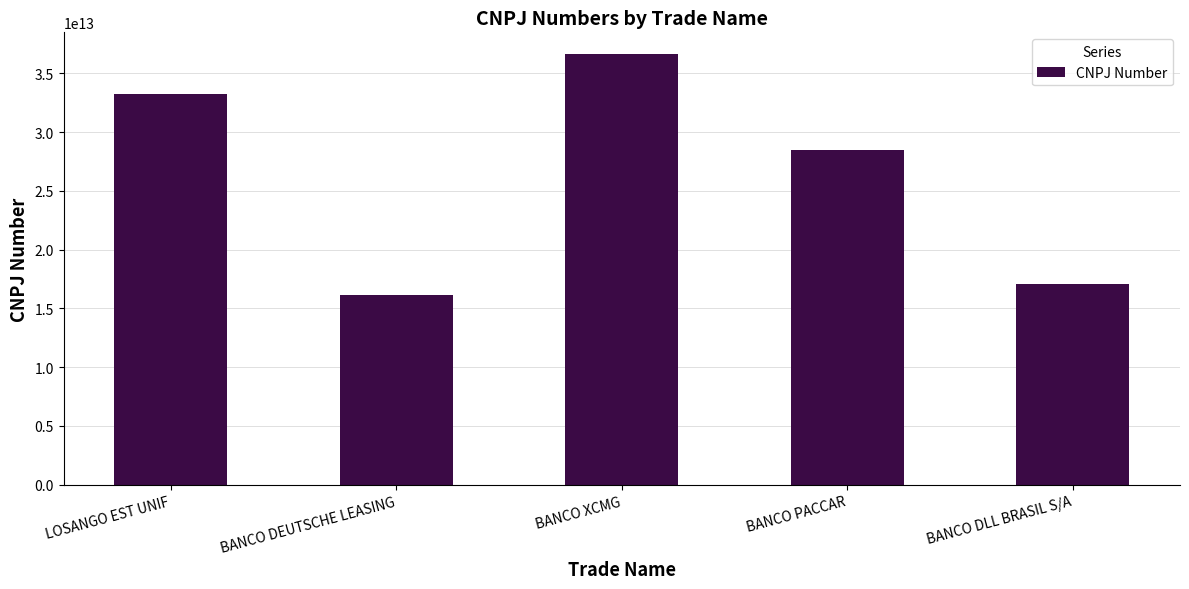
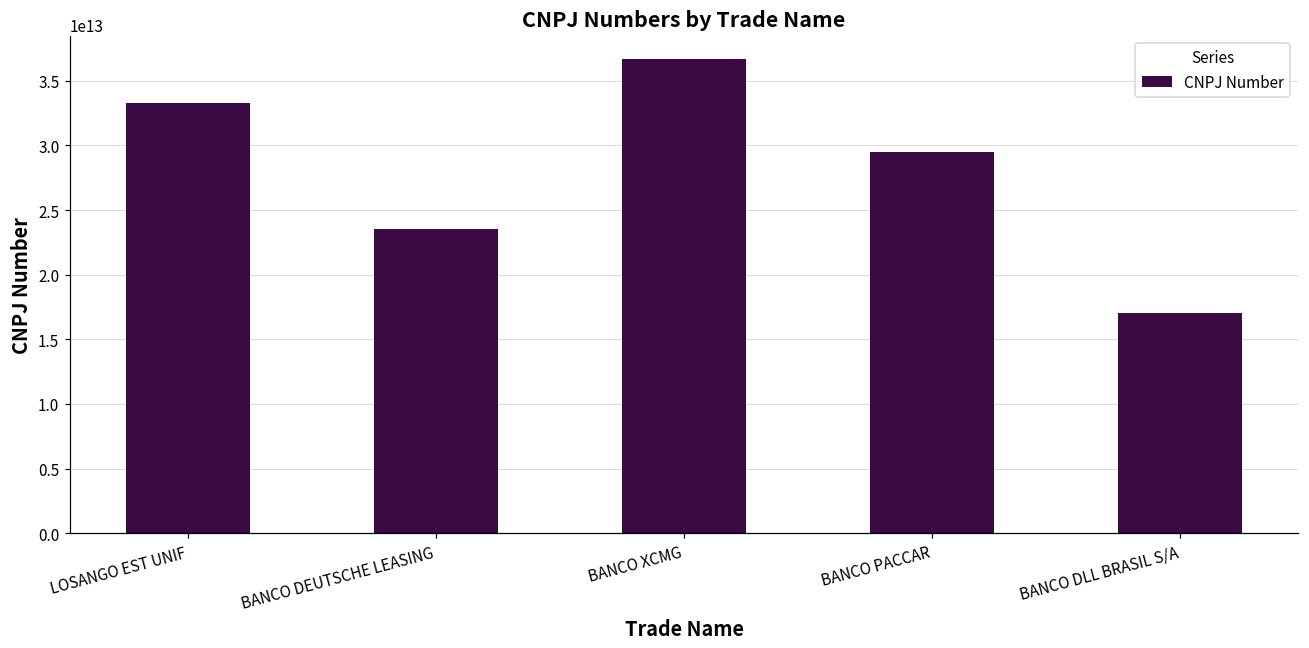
  {
    "LOSANGO EST UNIF": 33300000000000,
-   "BANCO DEUTSCHE LEASING": 16100000000000,
+   "BANCO DEUTSCHE LEASING": 23500000000000,
    "BANCO XCMG": 36700000000000,
-   "BANCO PACCAR": 28500000000000,
+   "BANCO PACCAR": 29500000000000,
    "BANCO DLL BRASIL S/A": 17100000000000
  }
